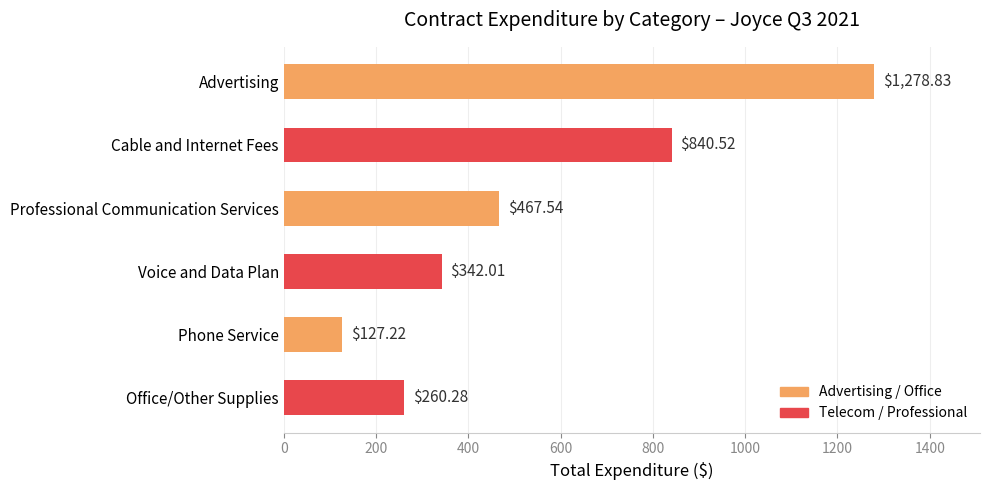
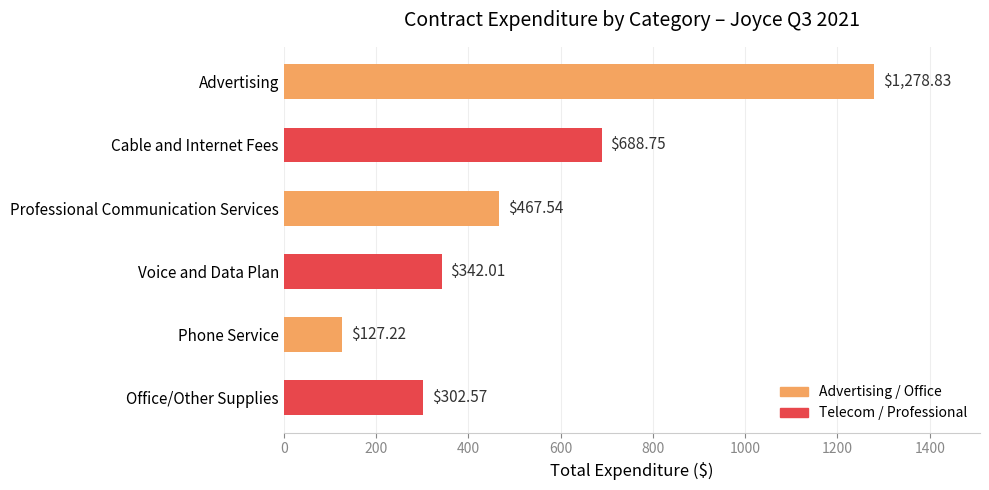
  {
    "Advertising": "$1,278.83",
-   "Cable and Internet Fees": "$840.52",
+   "Cable and Internet Fees": "$688.75",
    "Professional Communication Services": "$467.54",
    "Voice and Data Plan": "$342.01",
    "Phone Service": "$127.22",
-   "Office/Other Supplies": "$260.28"
+   "Office/Other Supplies": "$302.57"
  }
